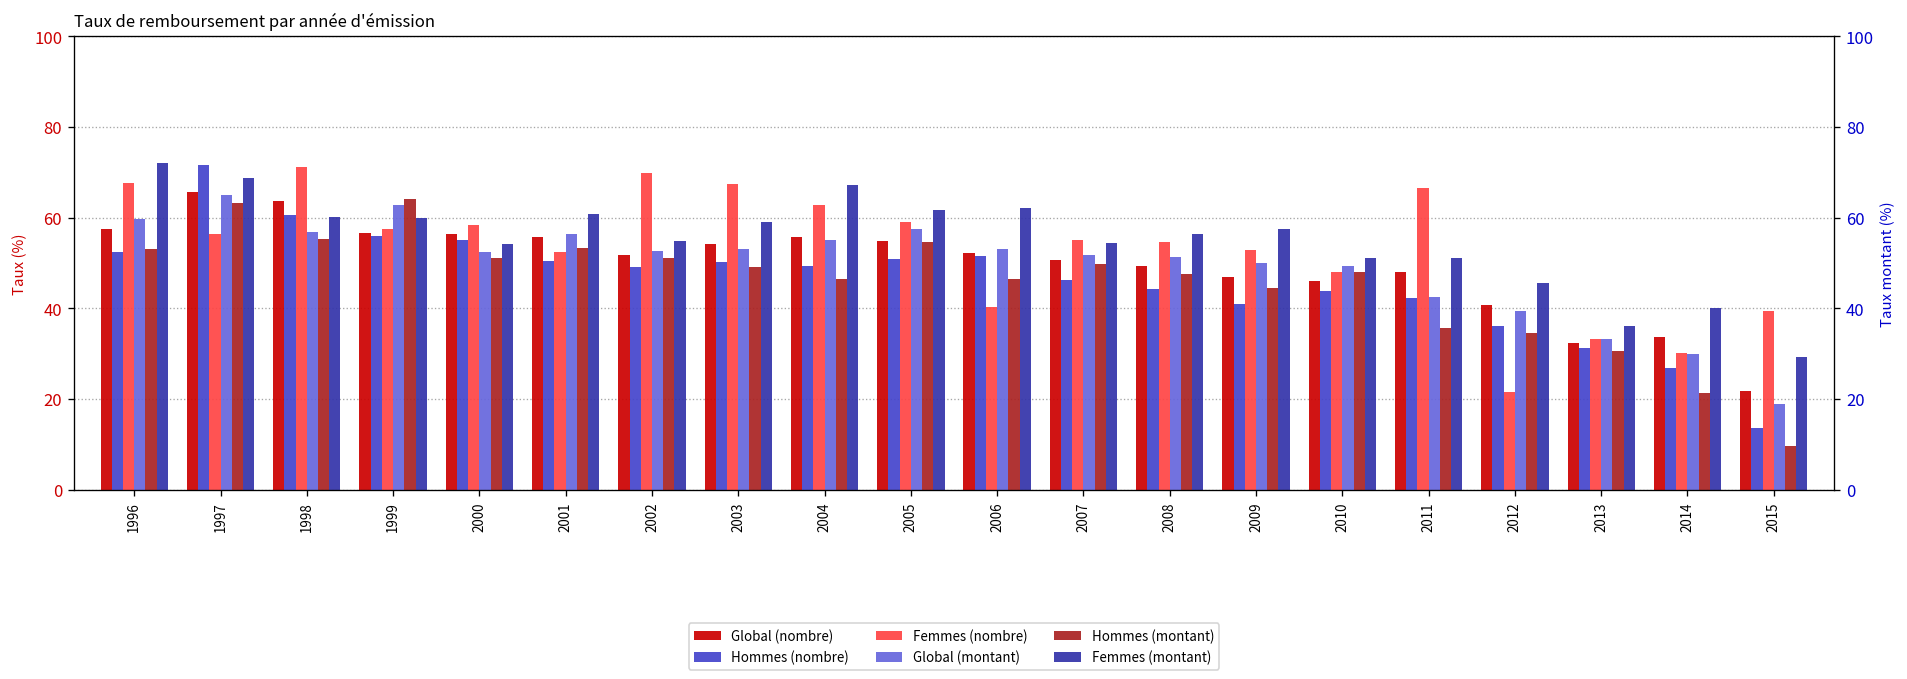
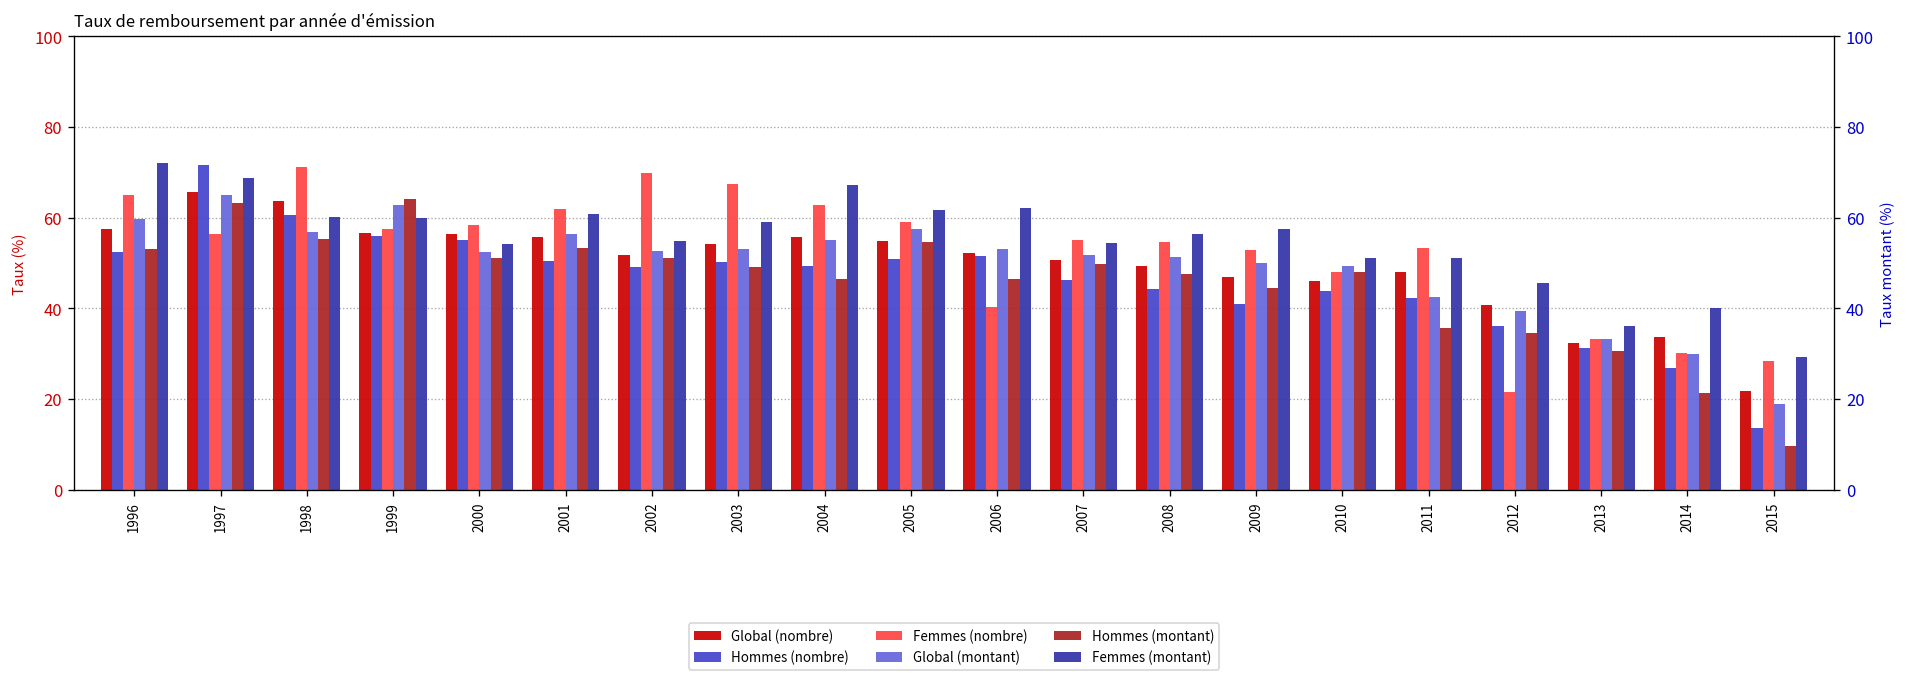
  {
    "Femmes (nombre)": {
-     "1996": 68,
+     "1996": 65,
      "1997": 57,
      "1998": 71,
      "1999": 58,
      "2000": 58,
-     "2001": 53,
+     "2001": 62,
      "2002": 70,
      "2003": 68,
      "2004": 63,
      "2005": 59,
      "2006": 40,
      "2007": 55,
      "2008": 55,
      "2009": 53,
      "2010": 48,
-     "2011": 67,
+     "2011": 53,
      "2012": 22,
      "2013": 33,
      "2014": 30,
-     "2015": 39
+     "2015": 28
    }
  }
